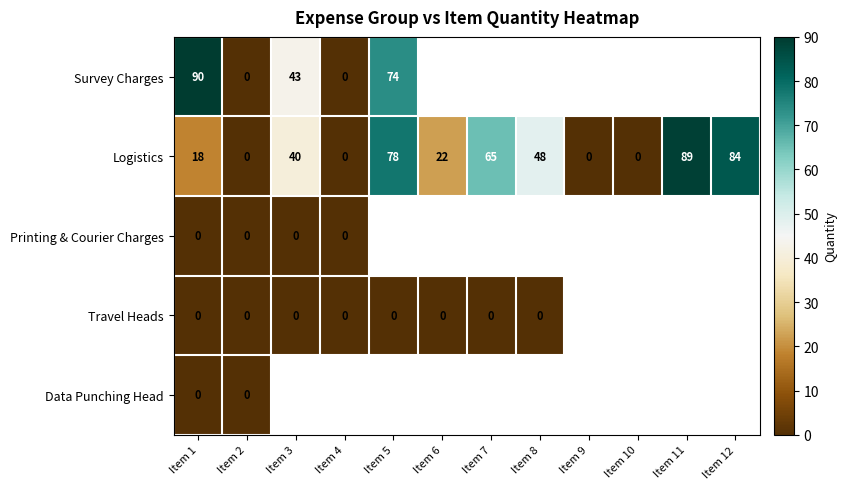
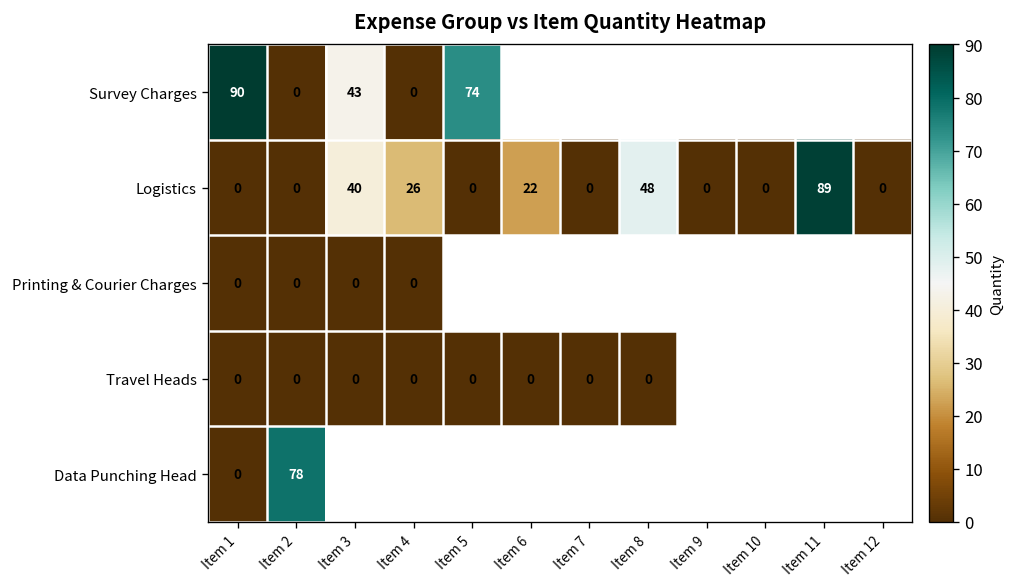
  {
    "Survey Charges": {
      "Item 1": 90,
      "Item 2": 0,
      "Item 3": 43,
      "Item 4": 0,
      "Item 5": 74
    },
    "Logistics": {
-     "Item 1": 18,
+     "Item 1": 0,
      "Item 2": 0,
      "Item 3": 40,
-     "Item 4": 0,
-     "Item 5": 78,
+     "Item 4": 26,
+     "Item 5": 0,
      "Item 6": 22,
-     "Item 7": 65,
+     "Item 7": 0,
      "Item 8": 48,
      "Item 9": 0,
      "Item 10": 0,
      "Item 11": 89,
-     "Item 12": 84
+     "Item 12": 0
    },
    "Printing & Courier Charges": {
      "Item 1": 0,
      "Item 2": 0,
      "Item 3": 0,
      "Item 4": 0
    },
    "Travel Heads": {
      "Item 1": 0,
      "Item 2": 0,
      "Item 3": 0,
      "Item 4": 0,
      "Item 5": 0,
      "Item 6": 0,
      "Item 7": 0,
      "Item 8": 0
    },
    "Data Punching Head": {
      "Item 1": 0,
-     "Item 2": 0
+     "Item 2": 78
    }
  }
